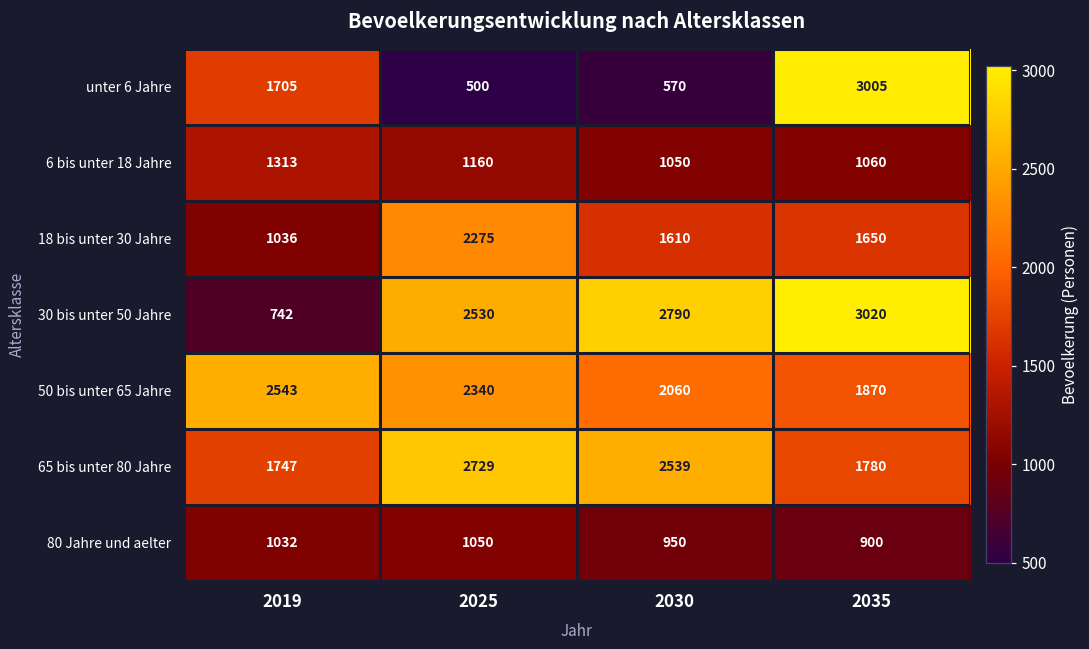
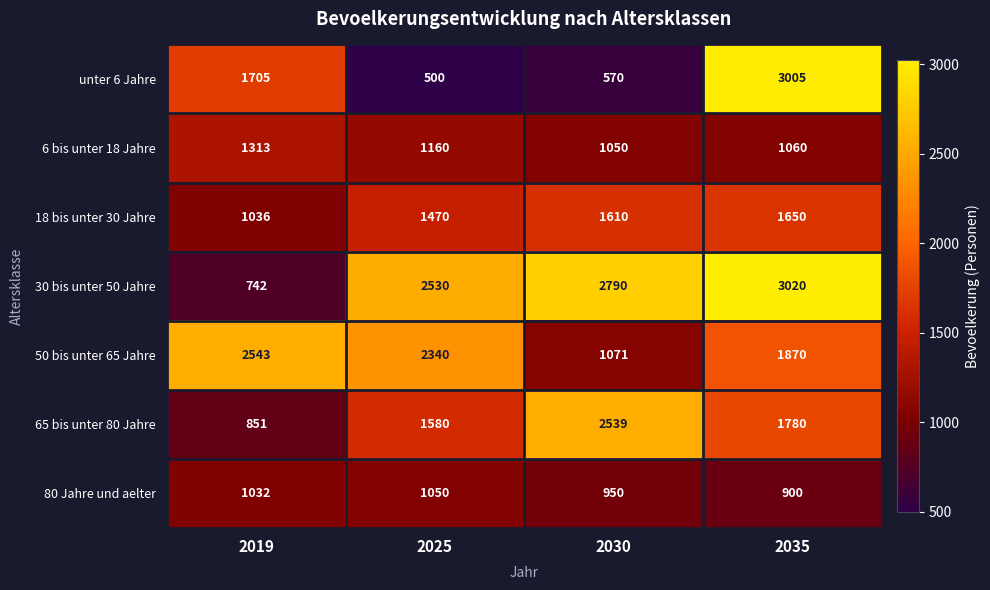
  {
    "unter 6 Jahre": {
      "2019": 1705,
      "2025": 500,
      "2030": 570,
      "2035": 3005
    },
    "6 bis unter 18 Jahre": {
      "2019": 1313,
      "2025": 1160,
      "2030": 1050,
      "2035": 1060
    },
    "18 bis unter 30 Jahre": {
      "2019": 1036,
-     "2025": 2275,
+     "2025": 1470,
      "2030": 1610,
      "2035": 1650
    },
    "30 bis unter 50 Jahre": {
      "2019": 742,
      "2025": 2530,
      "2030": 2790,
      "2035": 3020
    },
    "50 bis unter 65 Jahre": {
      "2019": 2543,
      "2025": 2340,
-     "2030": 2060,
+     "2030": 1071,
      "2035": 1870
    },
    "65 bis unter 80 Jahre": {
-     "2019": 1747,
-     "2025": 2729,
+     "2019": 851,
+     "2025": 1580,
      "2030": 2539,
      "2035": 1780
    },
    "80 Jahre und aelter": {
      "2019": 1032,
      "2025": 1050,
      "2030": 950,
      "2035": 900
    }
  }
